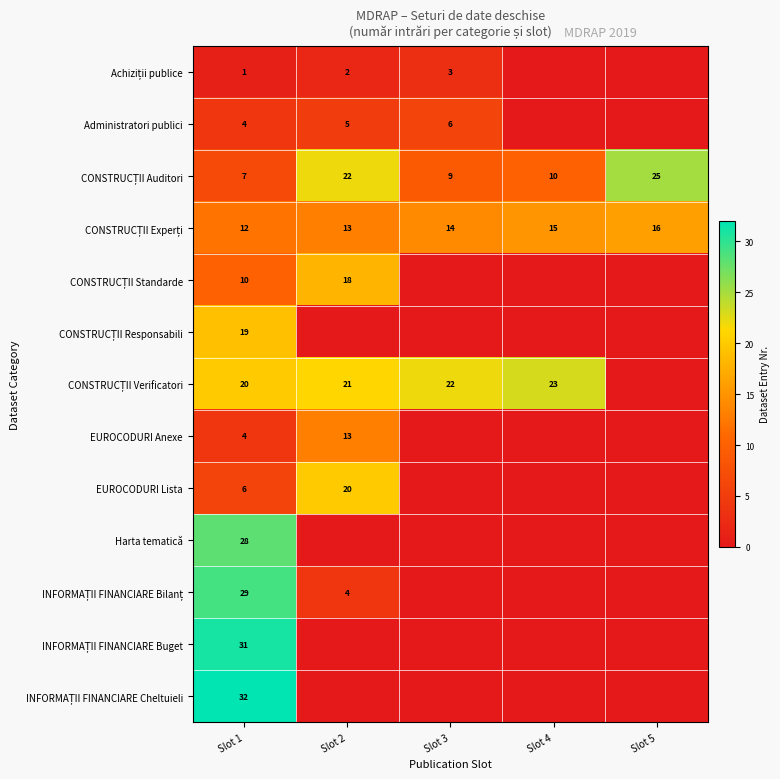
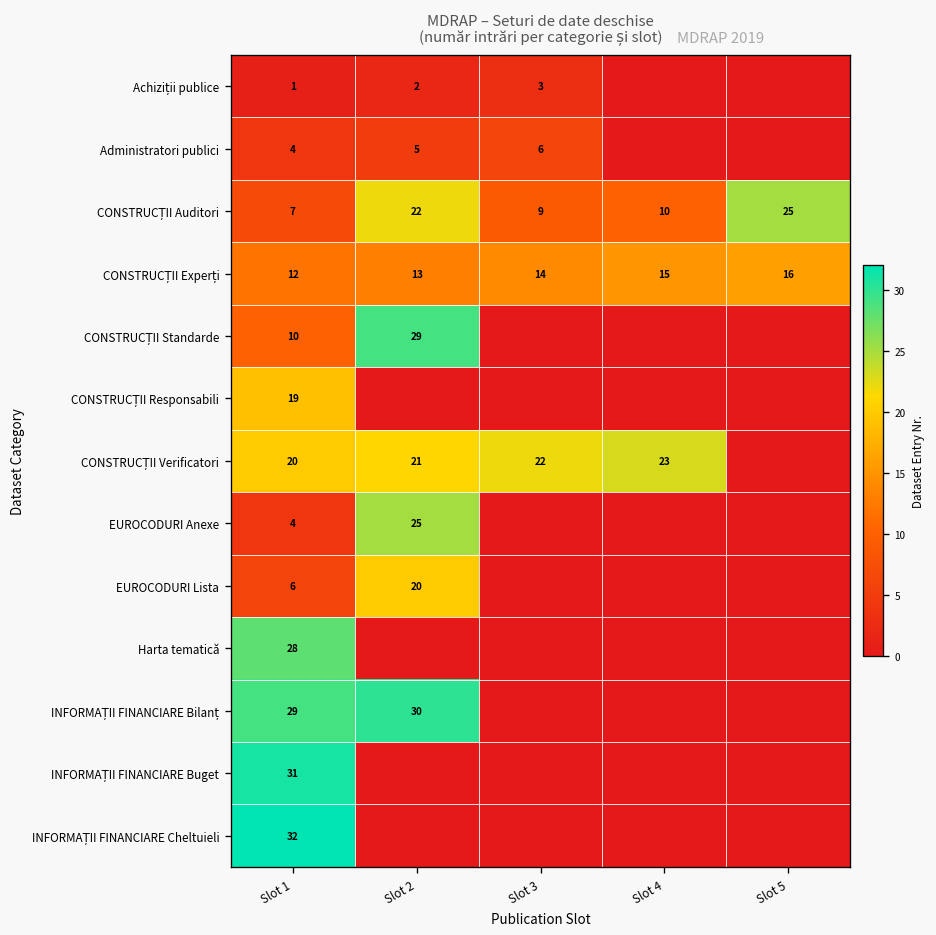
  {
    "Achiziții publice": {
      "Slot 1": 1,
      "Slot 2": 2,
      "Slot 3": 3
    },
    "Administratori publici": {
      "Slot 1": 4,
      "Slot 2": 5,
      "Slot 3": 6
    },
    "CONSTRUCȚII Auditori": {
      "Slot 1": 7,
      "Slot 2": 22,
      "Slot 3": 9,
      "Slot 4": 10,
      "Slot 5": 25
    },
    "CONSTRUCȚII Experți": {
      "Slot 1": 12,
      "Slot 2": 13,
      "Slot 3": 14,
      "Slot 4": 15,
      "Slot 5": 16
    },
    "CONSTRUCȚII Standarde": {
      "Slot 1": 10,
-     "Slot 2": 18
+     "Slot 2": 29
    },
    "CONSTRUCȚII Responsabili": {
      "Slot 1": 19
    },
    "CONSTRUCȚII Verificatori": {
      "Slot 1": 20,
      "Slot 2": 21,
      "Slot 3": 22,
      "Slot 4": 23
    },
    "EUROCODURI Anexe": {
      "Slot 1": 4,
-     "Slot 2": 13
+     "Slot 2": 25
    },
    "EUROCODURI Lista": {
      "Slot 1": 6,
      "Slot 2": 20
    },
    "Harta tematică": {
      "Slot 1": 28
    },
    "INFORMAȚII FINANCIARE Bilanț": {
      "Slot 1": 29,
-     "Slot 2": 4
+     "Slot 2": 30
    },
    "INFORMAȚII FINANCIARE Buget": {
      "Slot 1": 31
    },
    "INFORMAȚII FINANCIARE Cheltuieli": {
      "Slot 1": 32
    }
  }
